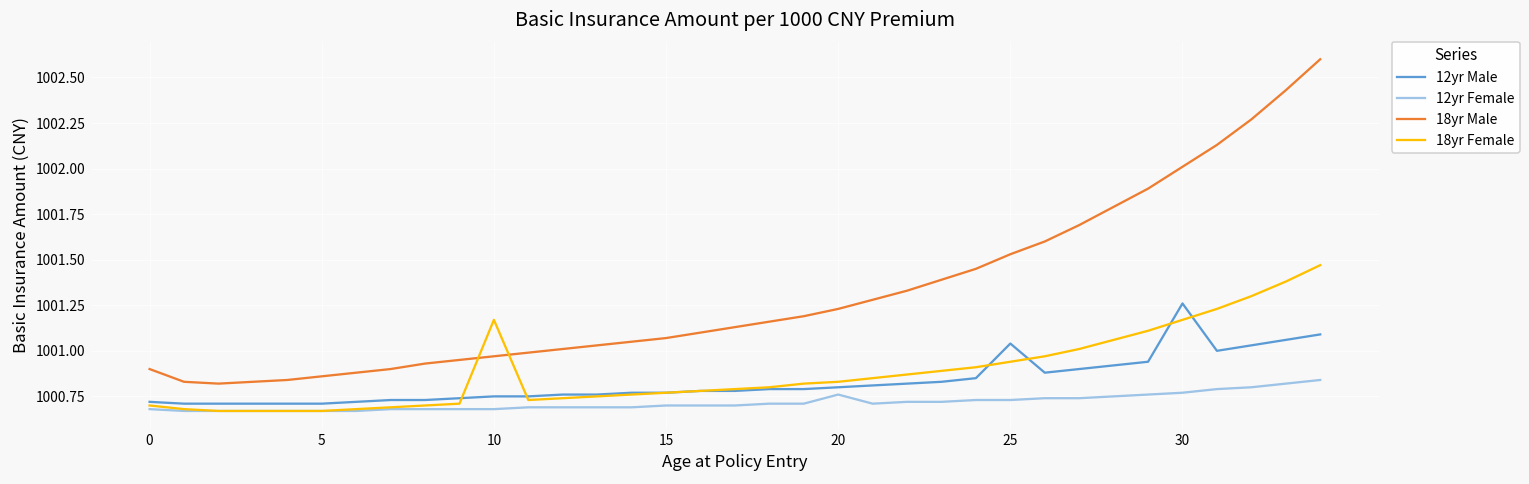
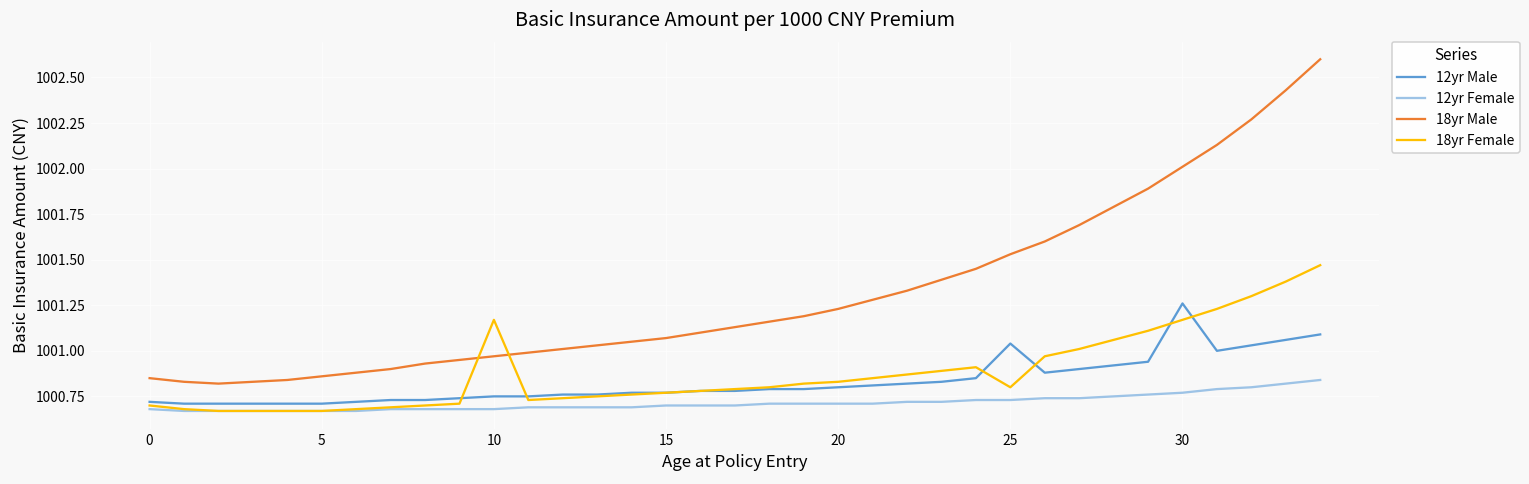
  {
    "12yr Male": {
      "0": 1000.72,
      "5": 1000.71,
      "10": 1000.75,
      "20": 1000.80,
      "25": 1001.04,
      "30": 1001.26
    },
    "12yr Female": {
      "0": 1000.68,
      "10": 1000.68,
      "15": 1000.70,
-     "20": 1000.76,
+     "20": 1000.71,
      "25": 1000.73,
      "30": 1000.77
    },
    "18yr Male": {
-     "0": 1000.90,
+     "0": 1000.85,
      "5": 1000.86,
      "10": 1000.97,
      "15": 1001.07,
      "20": 1001.23,
      "25": 1001.53,
      "30": 1002.01
    },
    "18yr Female": {
      "0": 1000.70,
      "10": 1001.17,
      "20": 1000.83,
-     "25": 1000.94,
+     "25": 1000.80,
      "30": 1001.17
    }
  }
